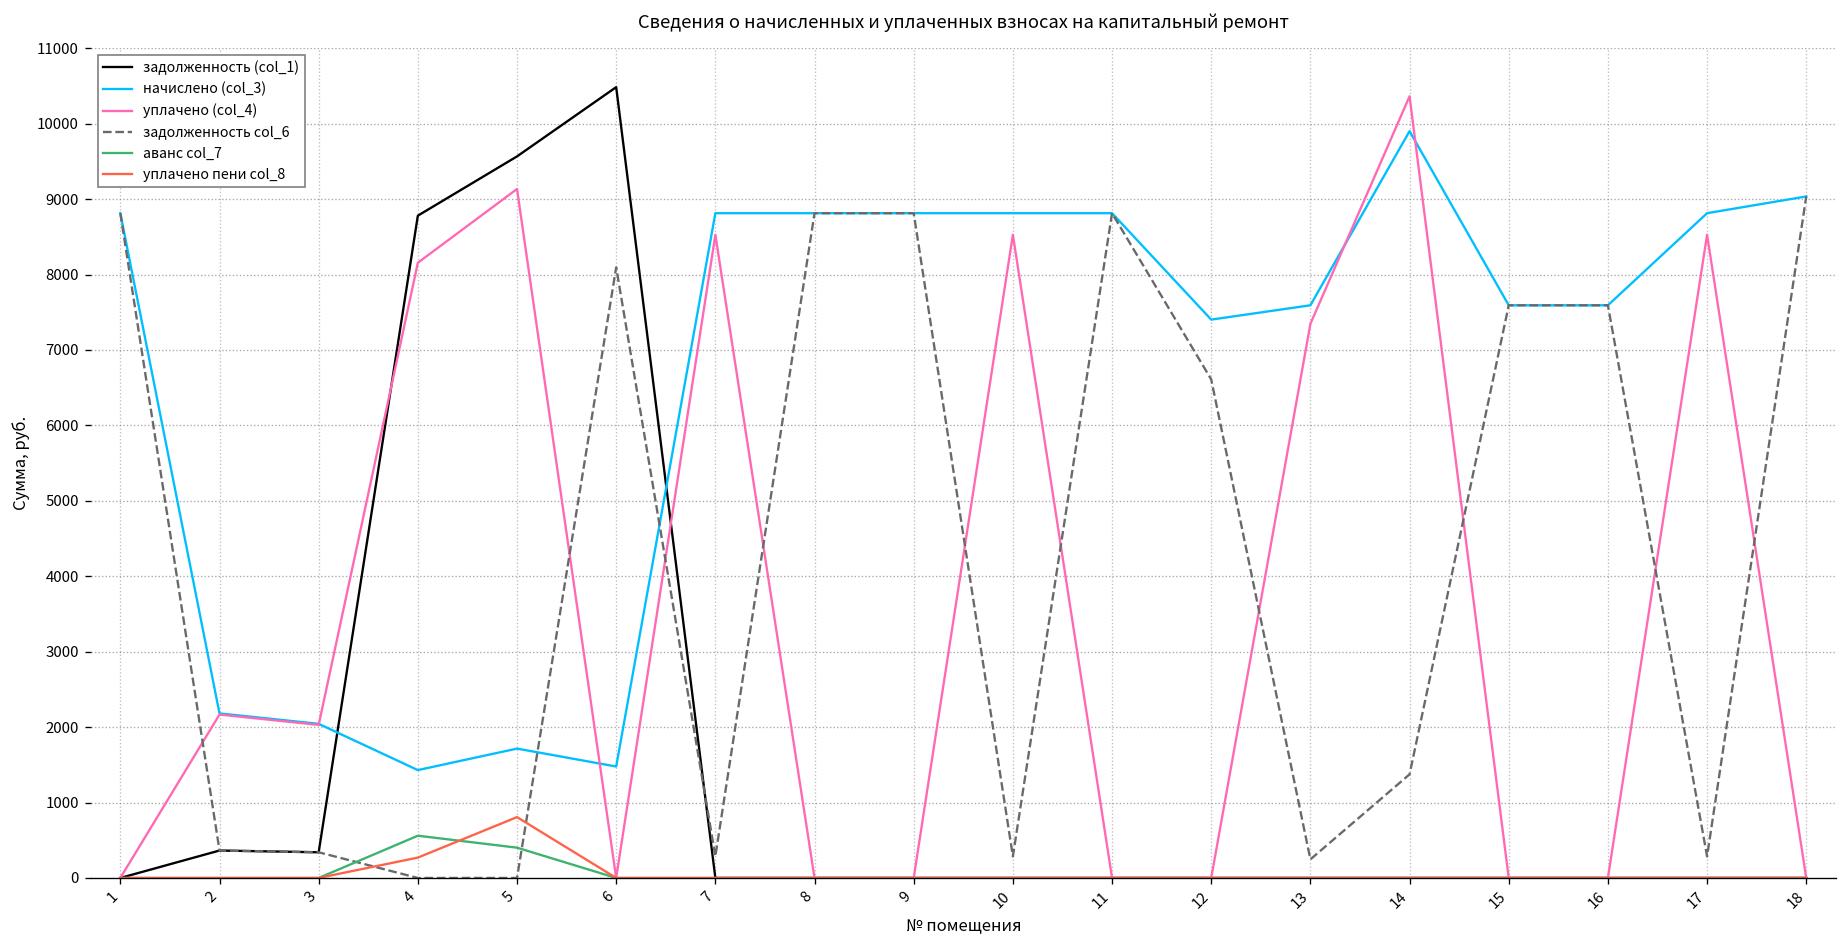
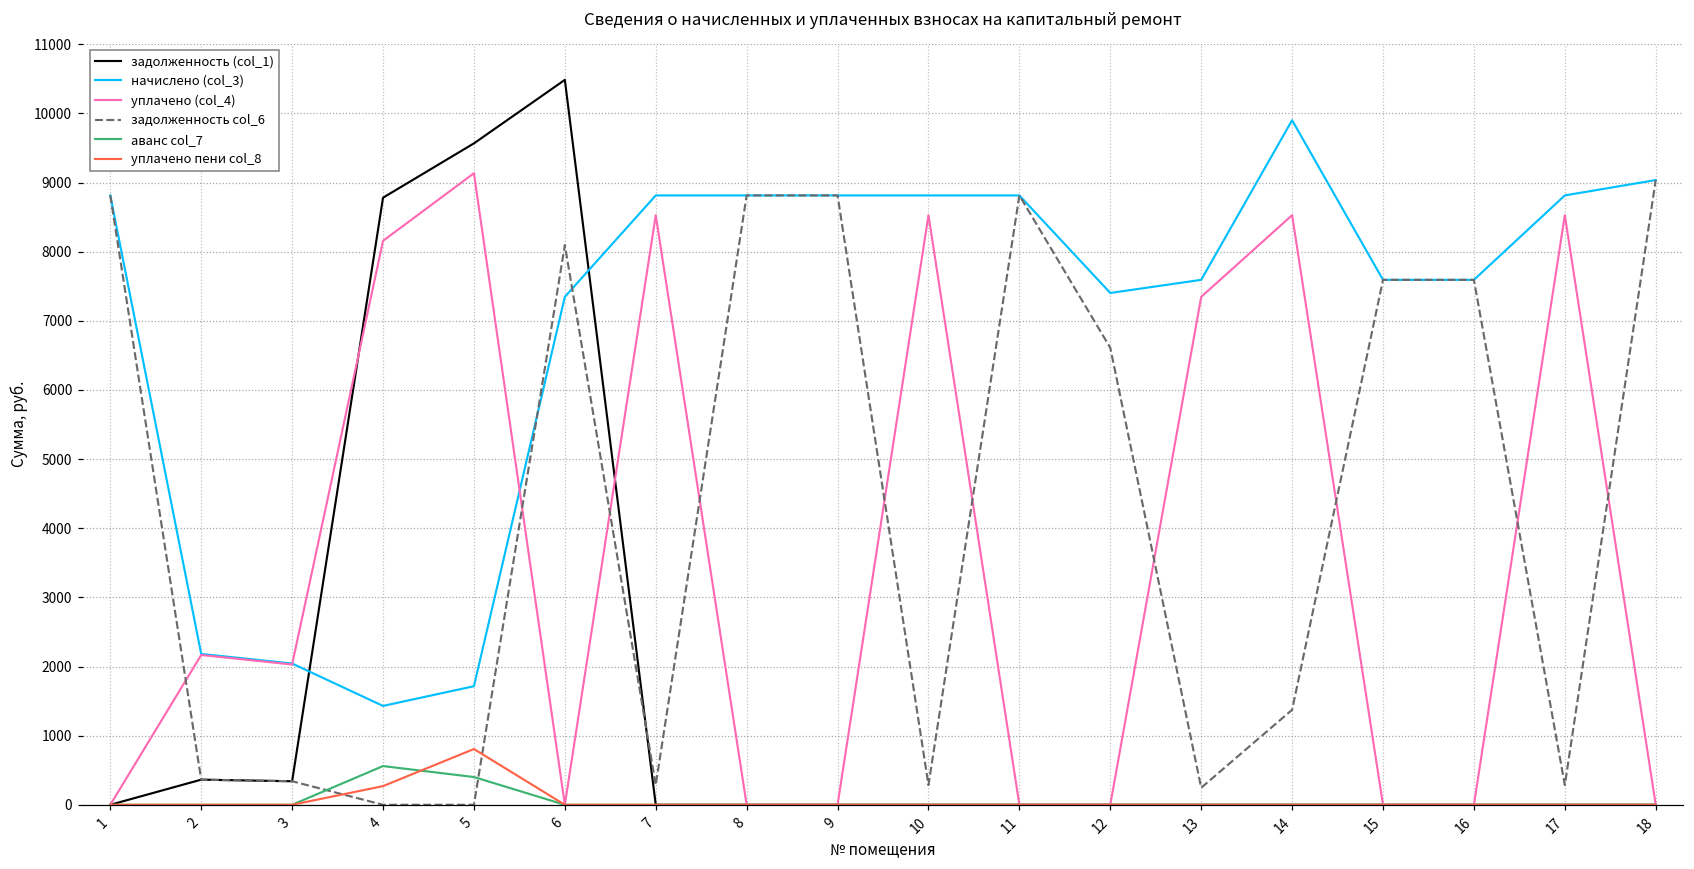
  {
    "задолженность (col_1)": {
      "4": 8800,
      "5": 9600,
      "6": 10500
    },
    "начислено (col_3)": {
      "4": 1400,
      "5": 1700,
-     "6": 1500,
+     "6": 7300,
      "7": 8800,
      "10": 8800,
      "12": 7400,
      "13": 7600,
      "14": 9900,
      "17": 8800
    },
    "уплачено (col_4)": {
      "4": 8200,
      "5": 9100,
      "7": 8500,
      "10": 8500,
      "13": 7300,
-     "14": 10400,
+     "14": 8500,
      "17": 8500
    },
    "задолженность col_6": {
      "4": 0,
      "5": 0,
      "6": 8100,
      "7": 300,
      "10": 300,
      "12": 6600,
      "13": 200,
      "14": 1400,
      "17": 300
    },
    "аванс col_7": {
      "4": 600,
      "5": 400
    },
    "уплачено пени col_8": {
      "4": 300,
      "5": 800
    }
  }
